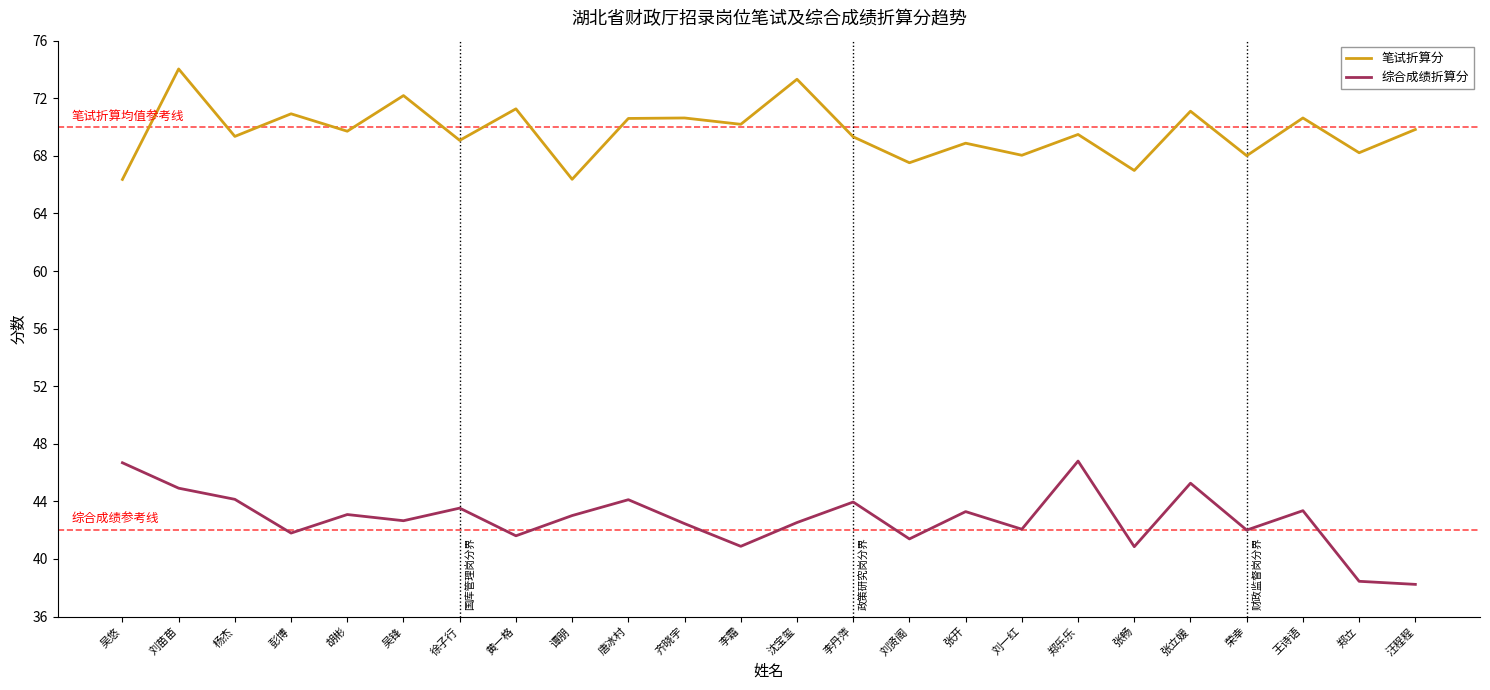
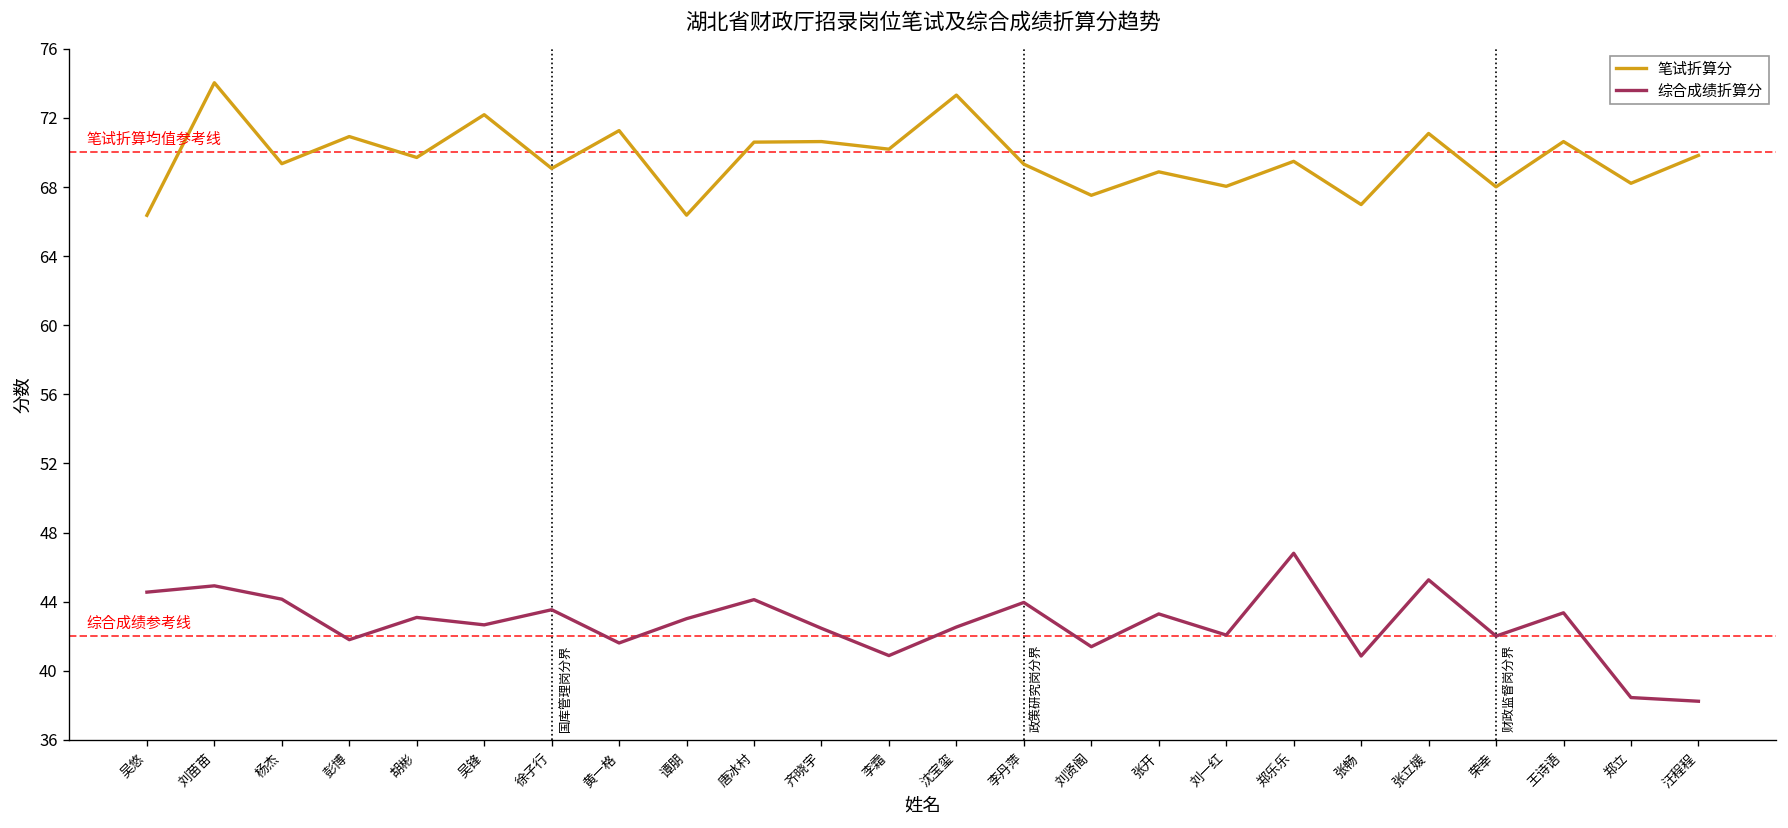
  {
    "笔试折算分": {
      "吴悠": 66.4,
      "刘苗苗": 74.0,
      "杨杰": 69.4,
      "彭博": 70.9,
      "胡彬": 69.7,
      "吴锋": 72.2,
      "徐子行": 69.1,
      "黄一格": 71.3,
      "谭朋": 66.4,
      "唐冰村": 70.6,
      "齐晓宇": 70.6,
      "李霜": 70.2,
      "沈宝玺": 73.3,
      "李丹萍": 69.3,
      "刘贤阁": 67.5,
      "张开": 68.9,
      "刘一红": 68.0,
      "郑乐乐": 69.5,
      "张畅": 67.0,
      "张立媛": 71.1,
      "荣幸": 68.0,
      "王诗语": 70.6,
      "郑立": 68.2,
      "汪程程": 69.8
    },
    "综合成绩折算分": {
-     "吴悠": 46.7,
+     "吴悠": 44.5,
      "刘苗苗": 44.9,
      "杨杰": 44.1,
      "彭博": 41.8,
      "胡彬": 43.1,
      "吴锋": 42.7,
      "徐子行": 43.5,
      "黄一格": 41.6,
      "谭朋": 43.0,
      "唐冰村": 44.1,
      "齐晓宇": 42.5,
      "李霜": 40.9,
      "沈宝玺": 42.5,
      "李丹萍": 44.0,
      "刘贤阁": 41.4,
      "张开": 43.3,
      "刘一红": 42.1,
      "郑乐乐": 46.8,
      "张畅": 40.9,
      "张立媛": 45.3,
      "荣幸": 42.0,
      "王诗语": 43.4,
      "郑立": 38.4,
      "汪程程": 38.2
    }
  }
